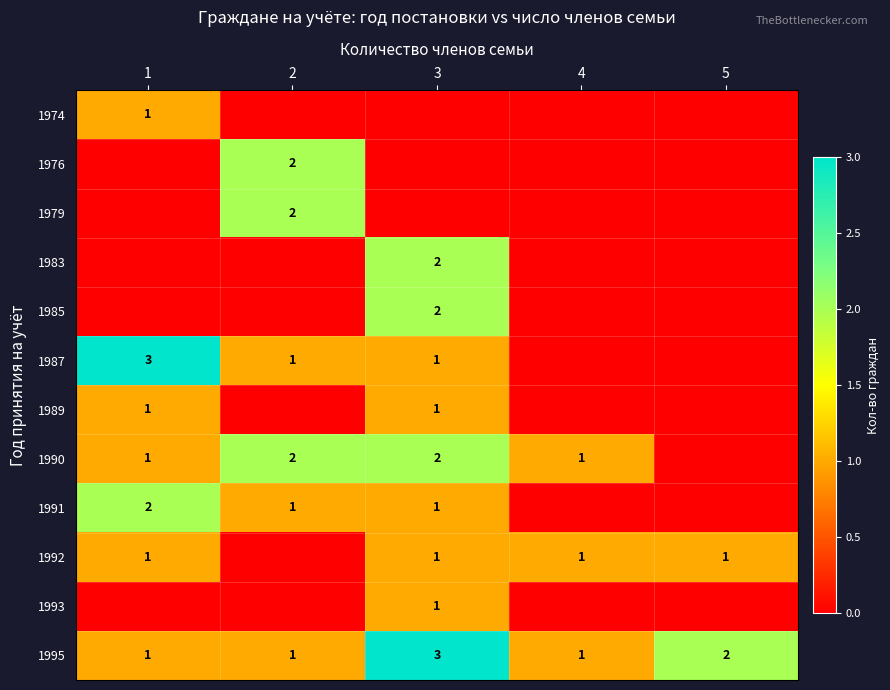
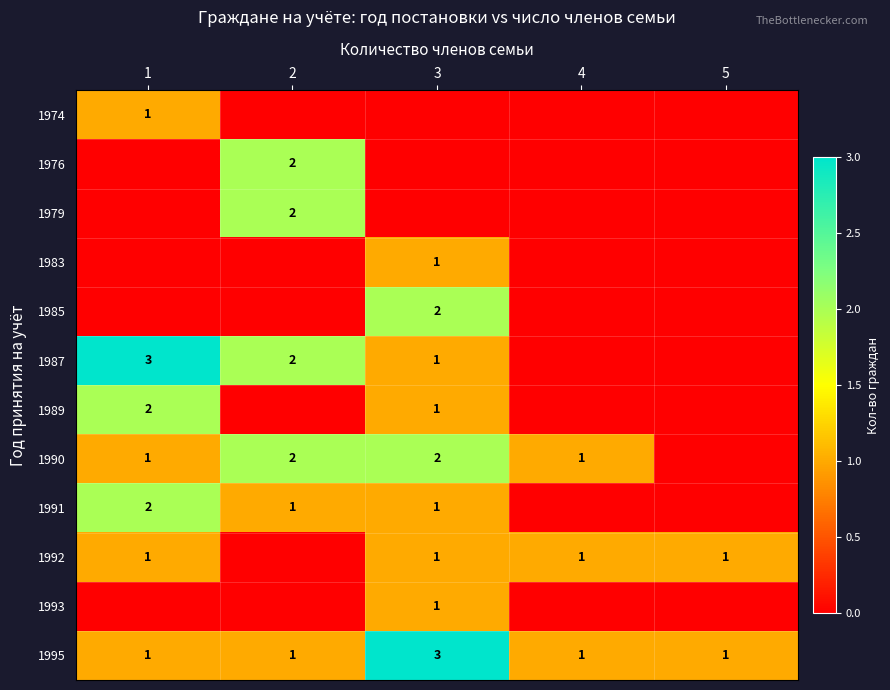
  {
    "1974": {
      "1": 1
    },
    "1976": {
      "2": 2
    },
    "1979": {
      "2": 2
    },
    "1983": {
-     "3": 2
+     "3": 1
    },
    "1985": {
      "3": 2
    },
    "1987": {
      "1": 3,
-     "2": 1,
+     "2": 2,
      "3": 1
    },
    "1989": {
-     "1": 1,
+     "1": 2,
      "3": 1
    },
    "1990": {
      "1": 1,
      "2": 2,
      "3": 2,
      "4": 1
    },
    "1991": {
      "1": 2,
      "2": 1,
      "3": 1
    },
    "1992": {
      "1": 1,
      "3": 1,
      "4": 1,
      "5": 1
    },
    "1993": {
      "3": 1
    },
    "1995": {
      "1": 1,
      "2": 1,
      "3": 3,
      "4": 1,
-     "5": 2
+     "5": 1
    }
  }
